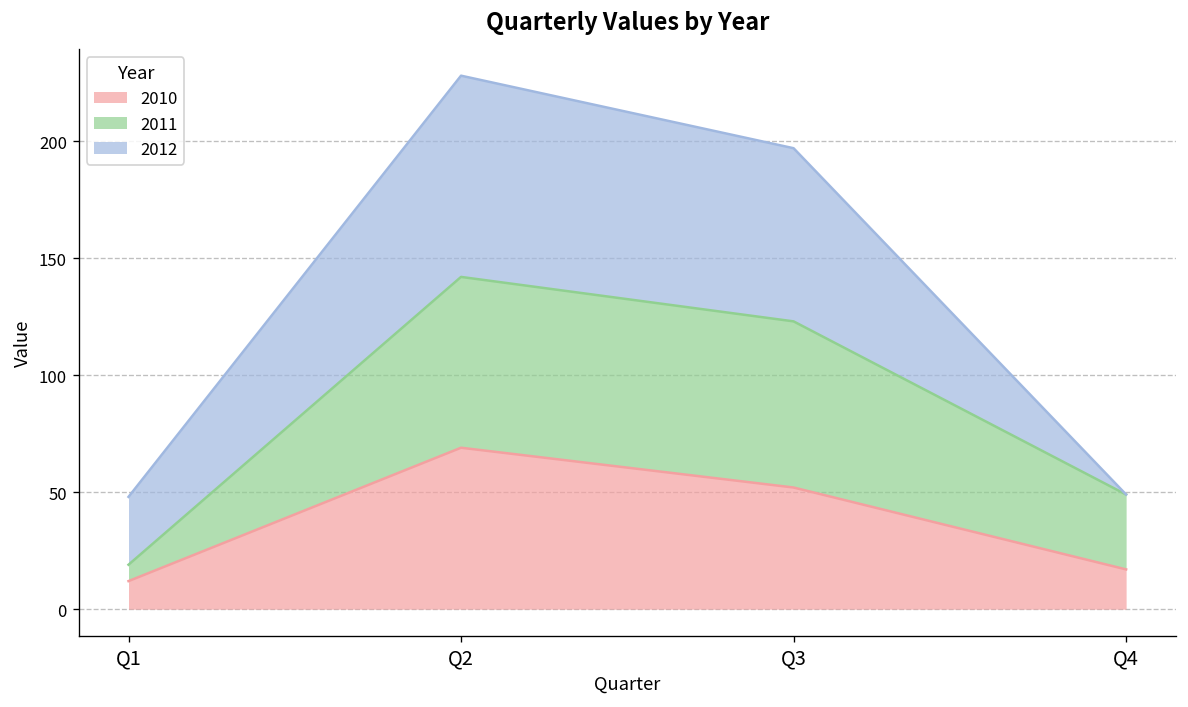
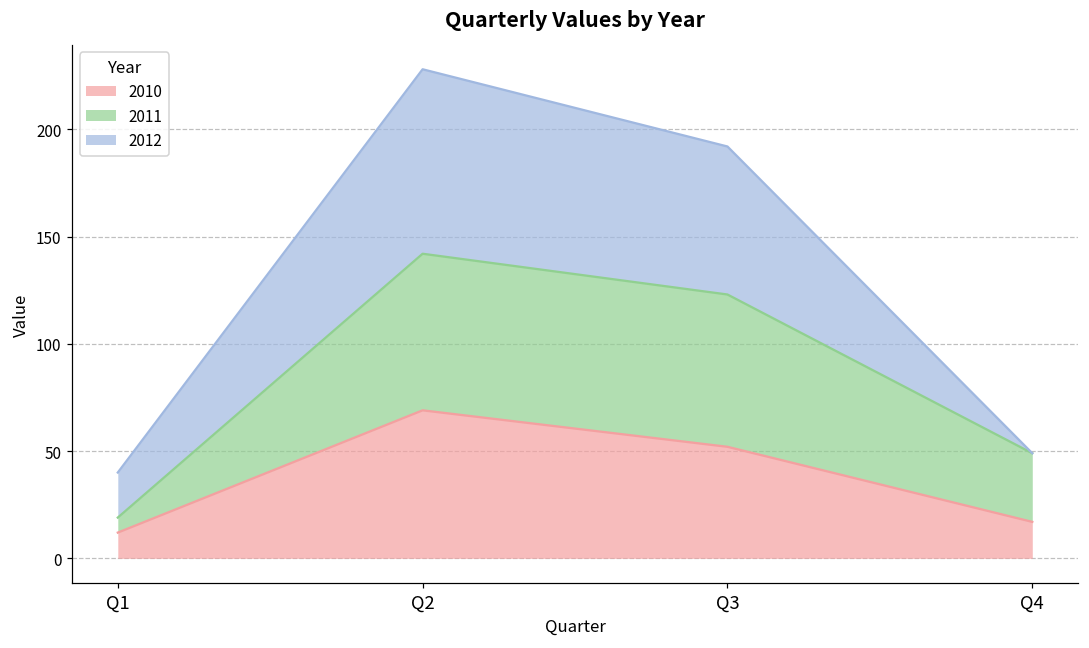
  {
    "2010": {
      "Q1": 12,
      "Q2": 69,
      "Q3": 52,
      "Q4": 17
    },
    "2011": {
      "Q1": 7,
      "Q2": 73,
      "Q3": 71
    },
    "2012": {
-     "Q1": 29,
+     "Q1": 21,
      "Q2": 86,
-     "Q3": 74
+     "Q3": 69
    }
  }
